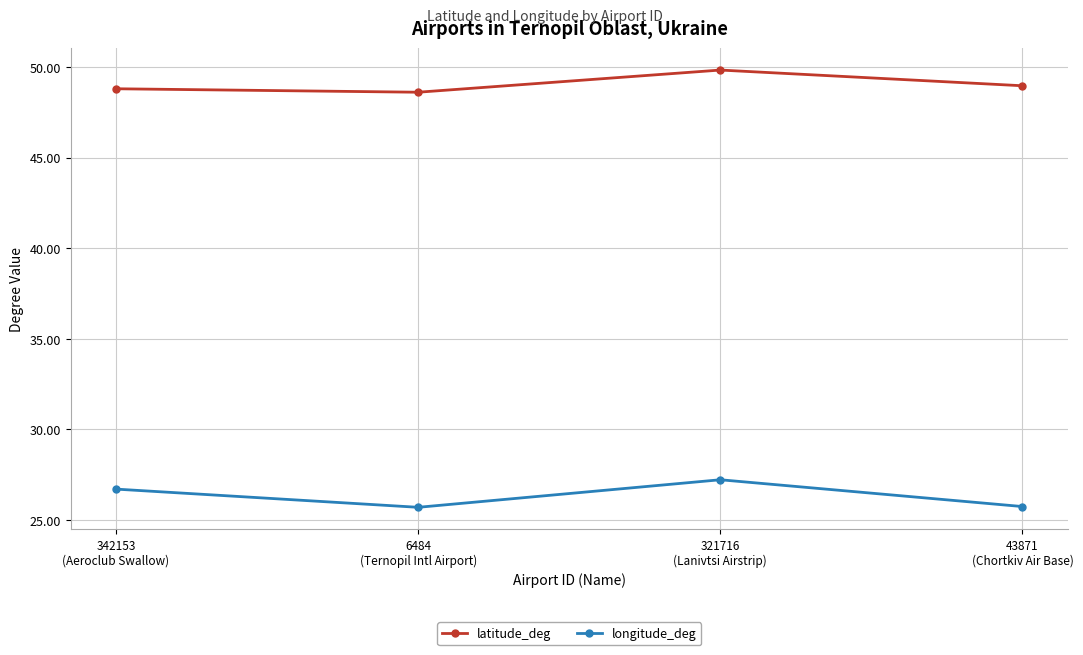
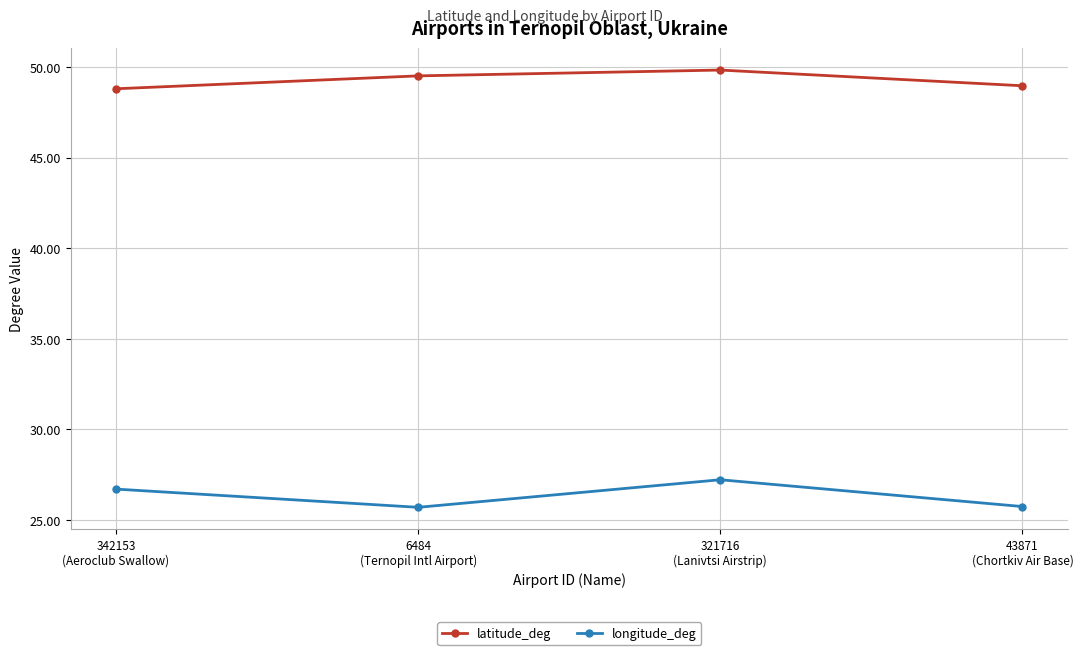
  {
    "latitude_deg": {
      "342153 (Aeroclub Swallow)": 48.8,
-     "6484 (Ternopil Intl Airport)": 48.6,
+     "6484 (Ternopil Intl Airport)": 49.5,
      "321716 (Lanivtsi Airstrip)": 49.8,
      "43871 (Chortkiv Air Base)": 49.0
    },
    "longitude_deg": {
      "342153 (Aeroclub Swallow)": 26.7,
      "6484 (Ternopil Intl Airport)": 25.7,
      "321716 (Lanivtsi Airstrip)": 27.2,
      "43871 (Chortkiv Air Base)": 25.7
    }
  }
